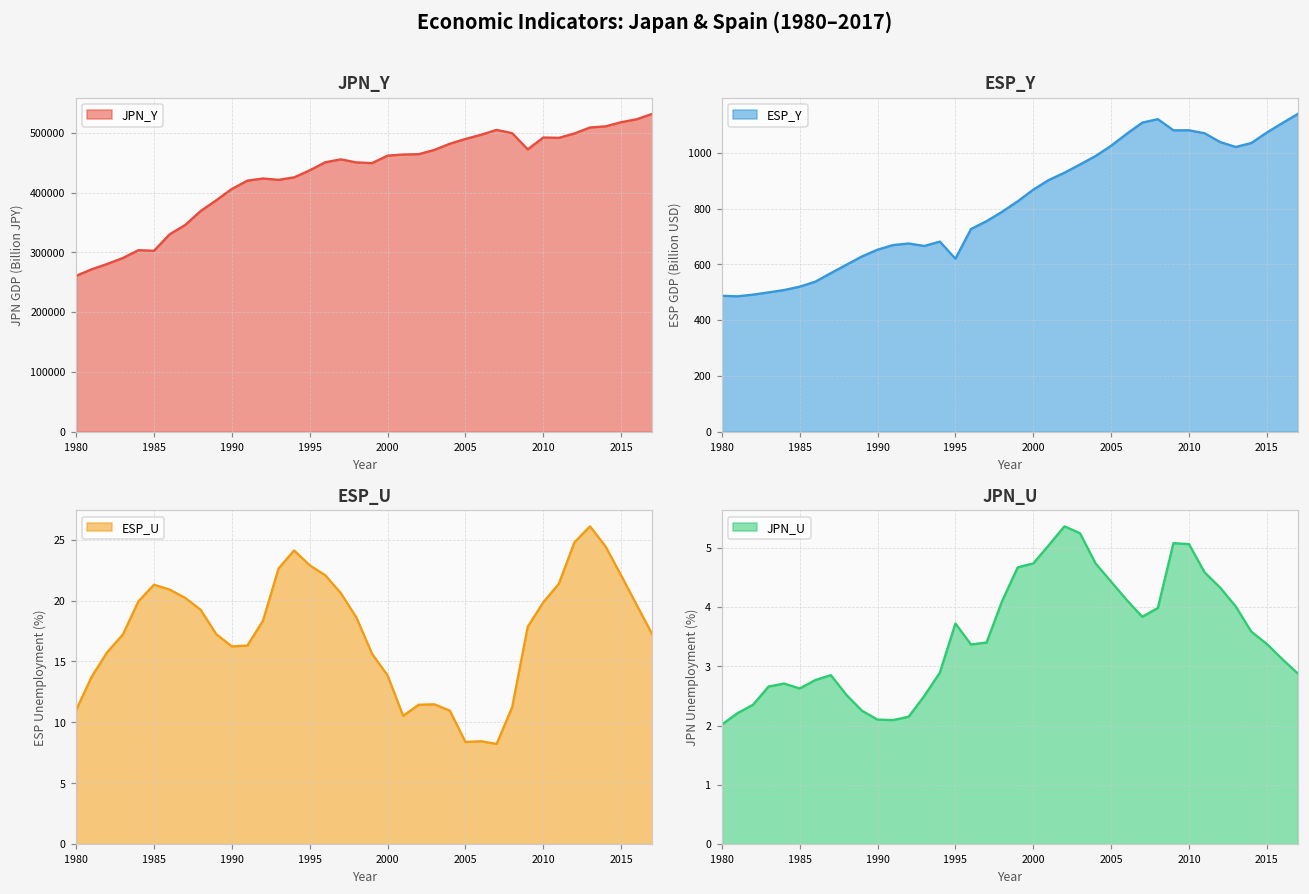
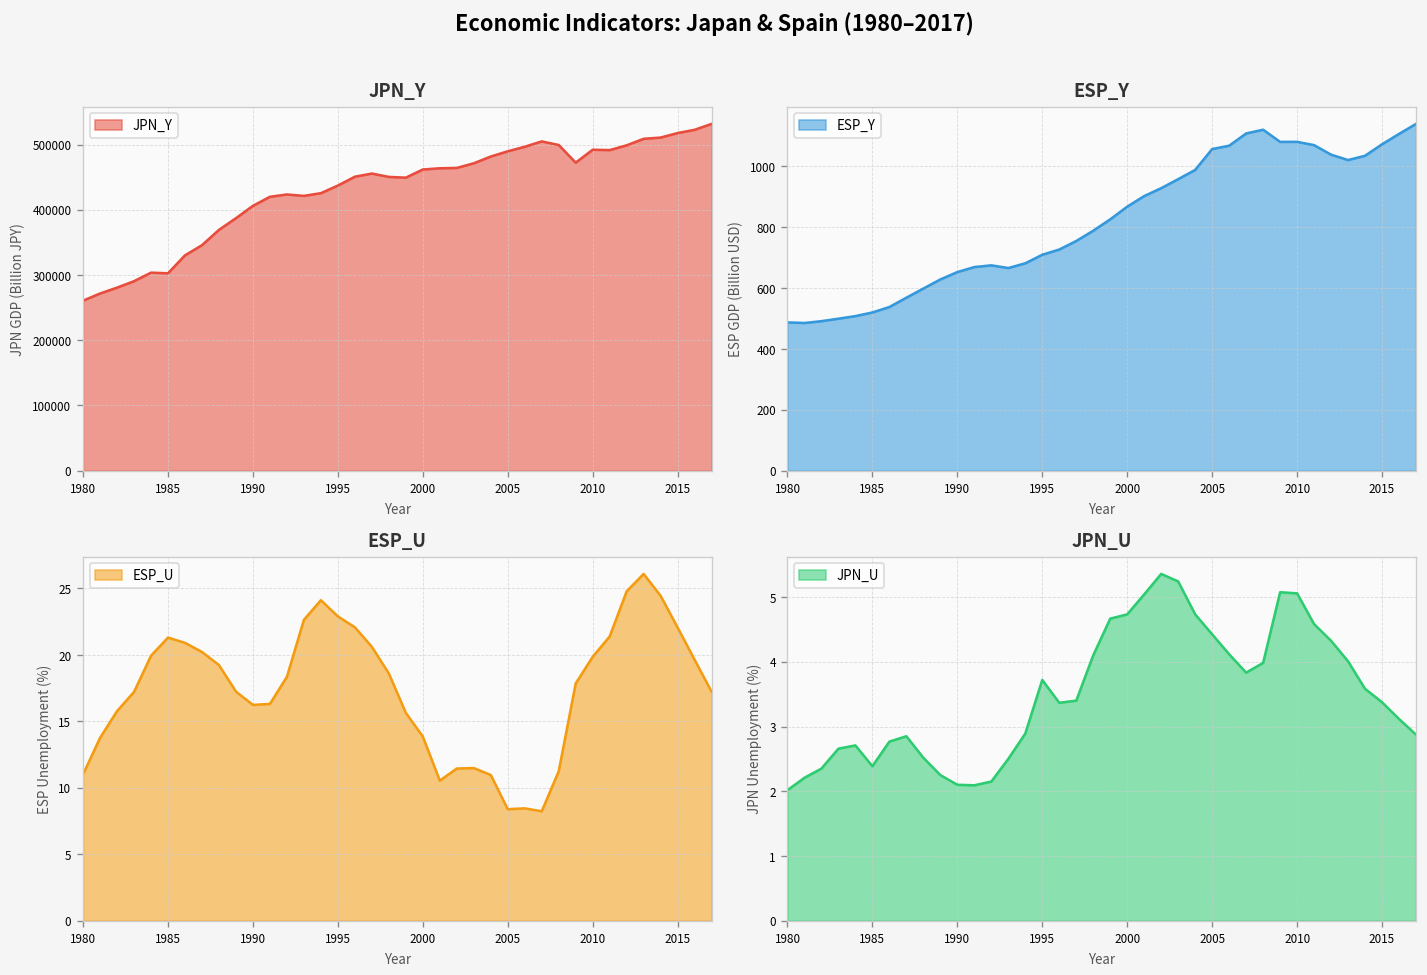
  {
    "JPN_Y": {
      "1980": 260000,
      "1985": 300000,
      "1990": 410000,
      "1995": 440000,
      "2000": 460000,
      "2005": 490000,
      "2010": 490000,
      "2015": 520000
    },
    "ESP_Y": {
      "1980": 490,
      "1985": 520,
      "1990": 650,
-     "1995": 620,
+     "1995": 710,
      "2000": 870,
-     "2005": 1030,
+     "2005": 1060,
      "2010": 1080,
      "2015": 1070
    },
    "ESP_U": {
      "1980": 11.0,
      "1985": 21.3,
      "1990": 16.2,
      "1995": 22.9,
      "2000": 13.9,
      "2005": 8.4,
      "2010": 19.9,
      "2015": 22.1
    },
    "JPN_U": {
      "1980": 2.0,
-     "1985": 2.6,
+     "1985": 2.4,
      "1990": 2.1,
      "1995": 3.7,
      "2000": 4.7,
      "2005": 4.4,
      "2010": 5.1,
      "2015": 3.4
    }
  }
